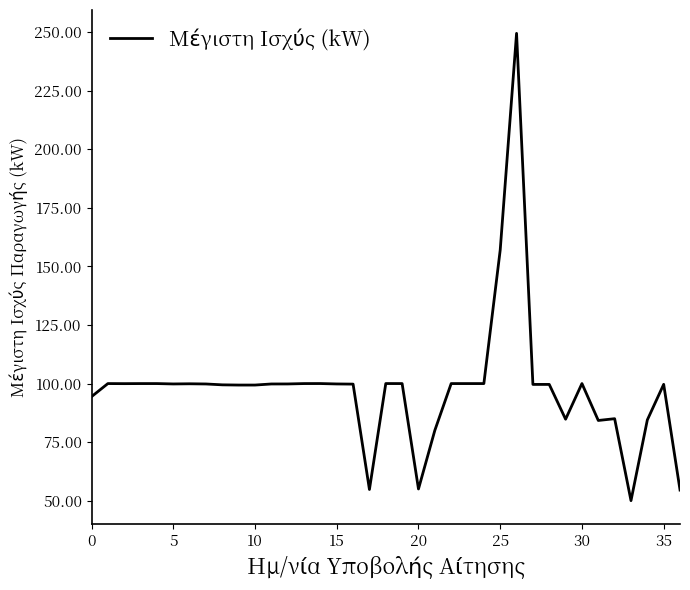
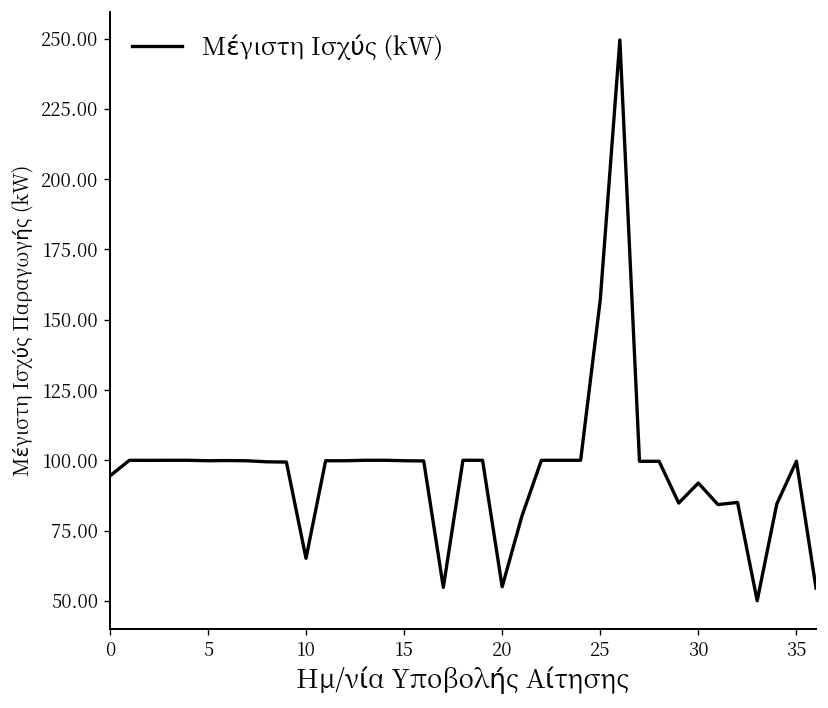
  {
    "0": 94,
    "5": 100,
-   "10": 99,
+   "10": 65,
    "15": 100,
    "20": 55,
    "25": 157,
-   "30": 100,
+   "30": 92,
    "35": 100
  }
